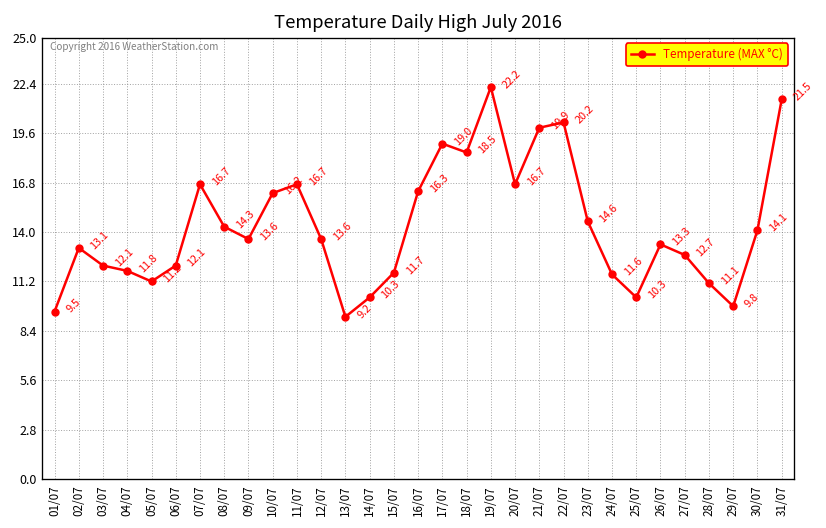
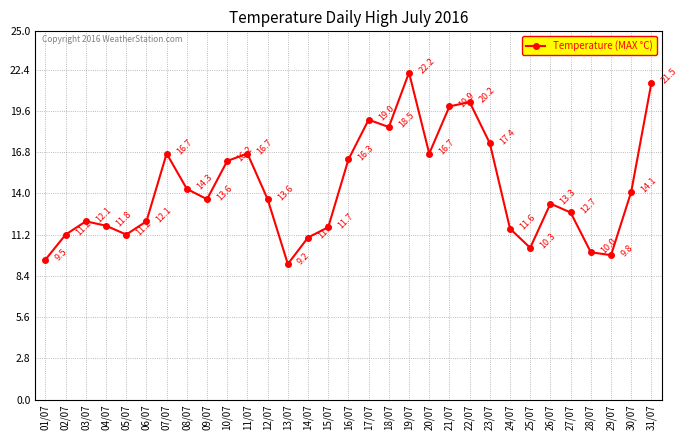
  {
    "01/07": 9.5,
-   "02/07": 13.1,
+   "02/07": 11.2,
    "04/07": 11.8,
    "06/07": 12.1,
    "07/07": 16.7,
    "08/07": 14.3,
    "09/07": 13.6,
    "11/07": 16.7,
    "12/07": 13.6,
    "13/07": 9.2,
-   "14/07": 10.3,
+   "14/07": 11.0,
    "15/07": 11.7,
    "16/07": 16.3,
    "17/07": 19.0,
    "18/07": 18.5,
    "19/07": 22.2,
    "20/07": 16.7,
    "22/07": 20.2,
-   "23/07": 14.6,
+   "23/07": 17.4,
    "24/07": 11.6,
    "25/07": 10.3,
    "26/07": 13.3,
    "27/07": 12.7,
-   "28/07": 11.1,
+   "28/07": 10.0,
    "29/07": 9.8,
    "30/07": 14.1,
    "31/07": 21.5
  }
